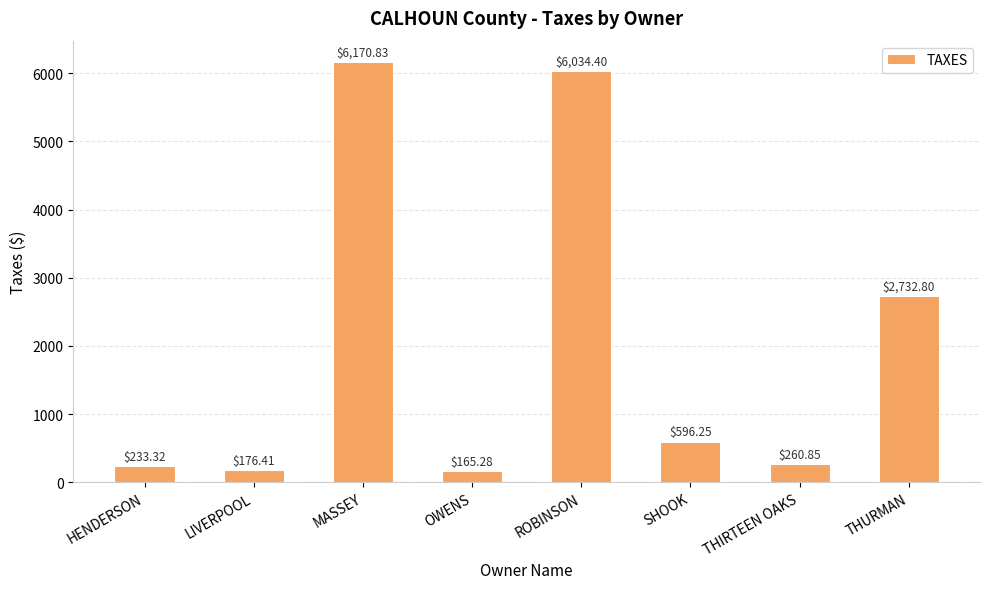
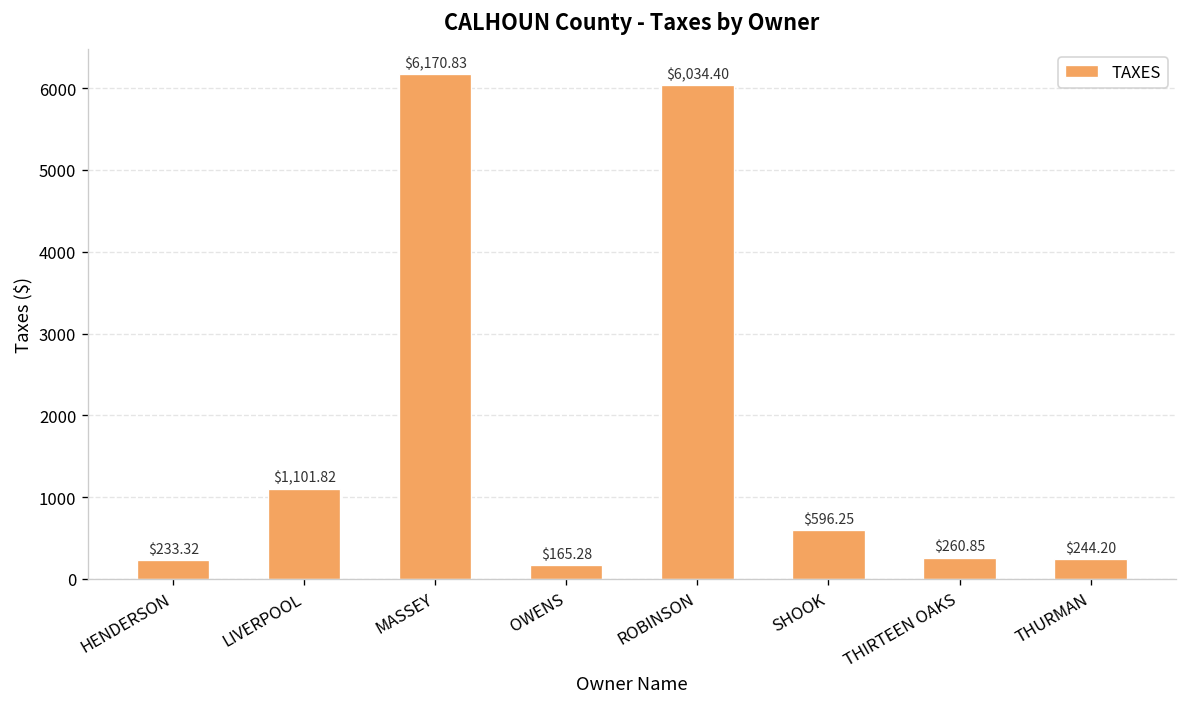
  {
    "HENDERSON": "$233.32",
-   "LIVERPOOL": "$176.41",
+   "LIVERPOOL": "$1,101.82",
    "MASSEY": "$6,170.83",
    "OWENS": "$165.28",
    "ROBINSON": "$6,034.40",
    "SHOOK": "$596.25",
    "THIRTEEN OAKS": "$260.85",
-   "THURMAN": "$2,732.80"
+   "THURMAN": "$244.20"
  }
